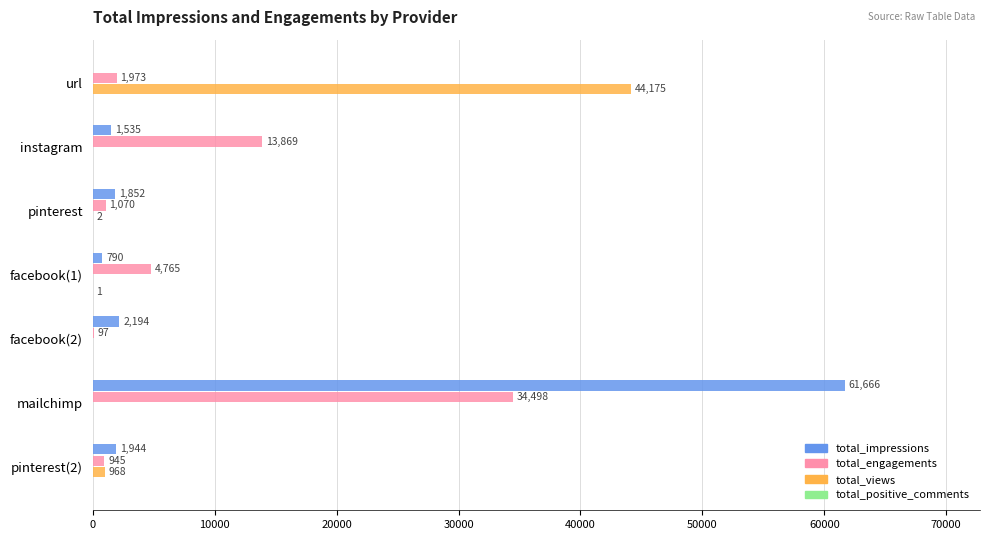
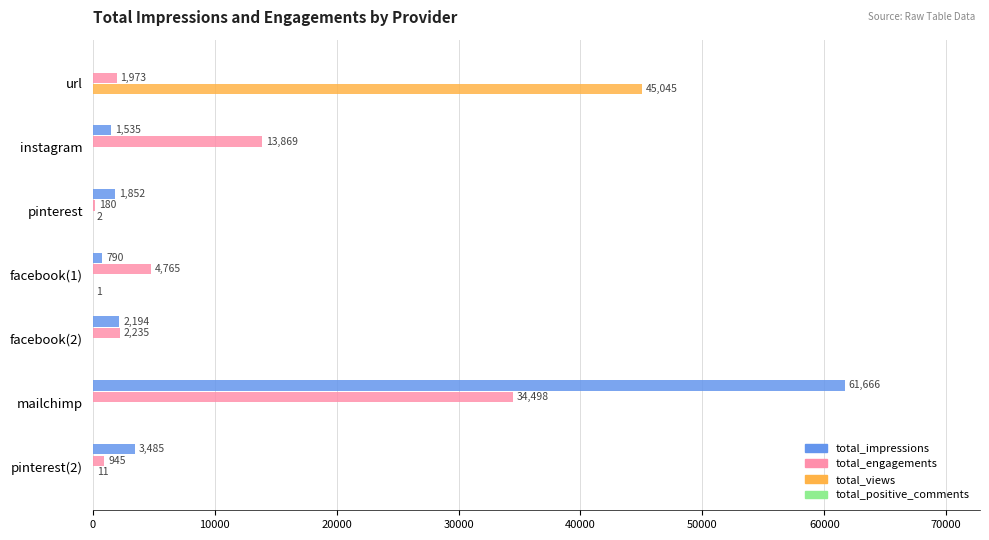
  {
    "total_impressions": {
      "instagram": "1,535",
      "pinterest": "1,852",
      "facebook(1)": "790",
      "facebook(2)": "2,194",
      "mailchimp": "61,666",
-     "pinterest(2)": "1,944"
+     "pinterest(2)": "3,485"
    },
    "total_engagements": {
      "url": "1,973",
      "instagram": "13,869",
-     "pinterest": "1,070",
+     "pinterest": "180",
      "facebook(1)": "4,765",
-     "facebook(2)": "97",
+     "facebook(2)": "2,235",
      "mailchimp": "34,498",
      "pinterest(2)": "945"
    },
    "total_views": {
-     "url": "44,175",
+     "url": "45,045",
      "pinterest": "2",
-     "pinterest(2)": "968"
+     "pinterest(2)": "11"
    },
    "total_positive_comments": {
      "facebook(1)": "1"
    }
  }
